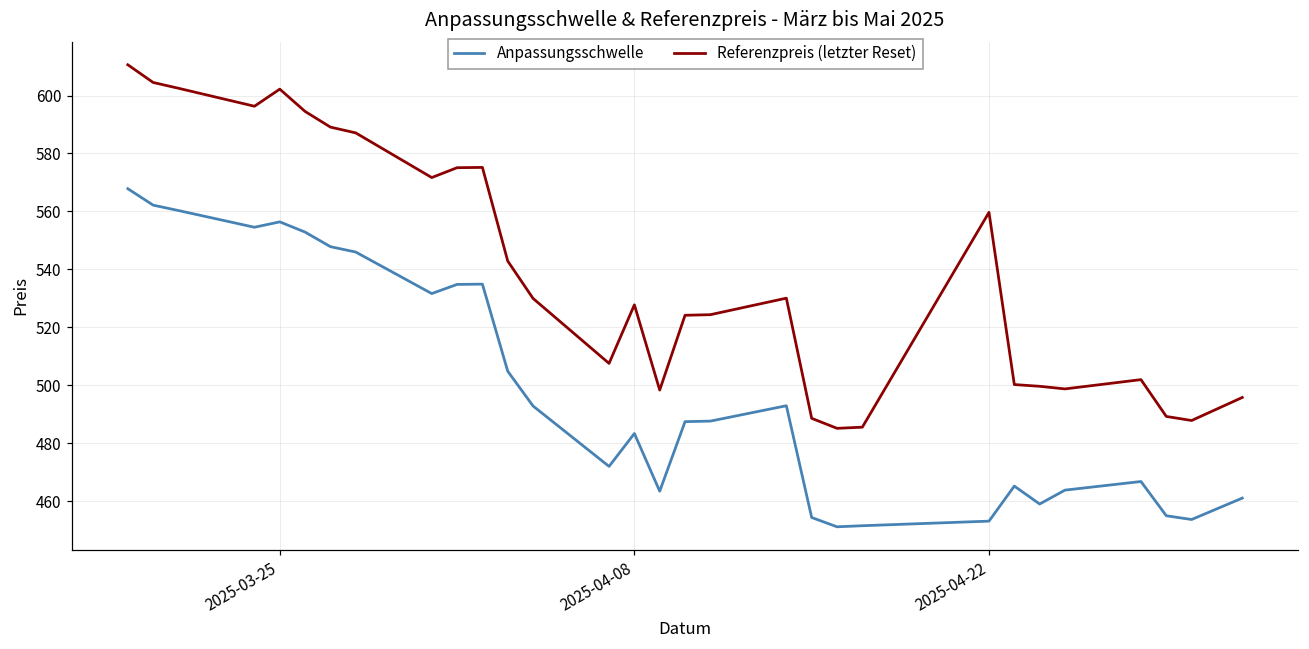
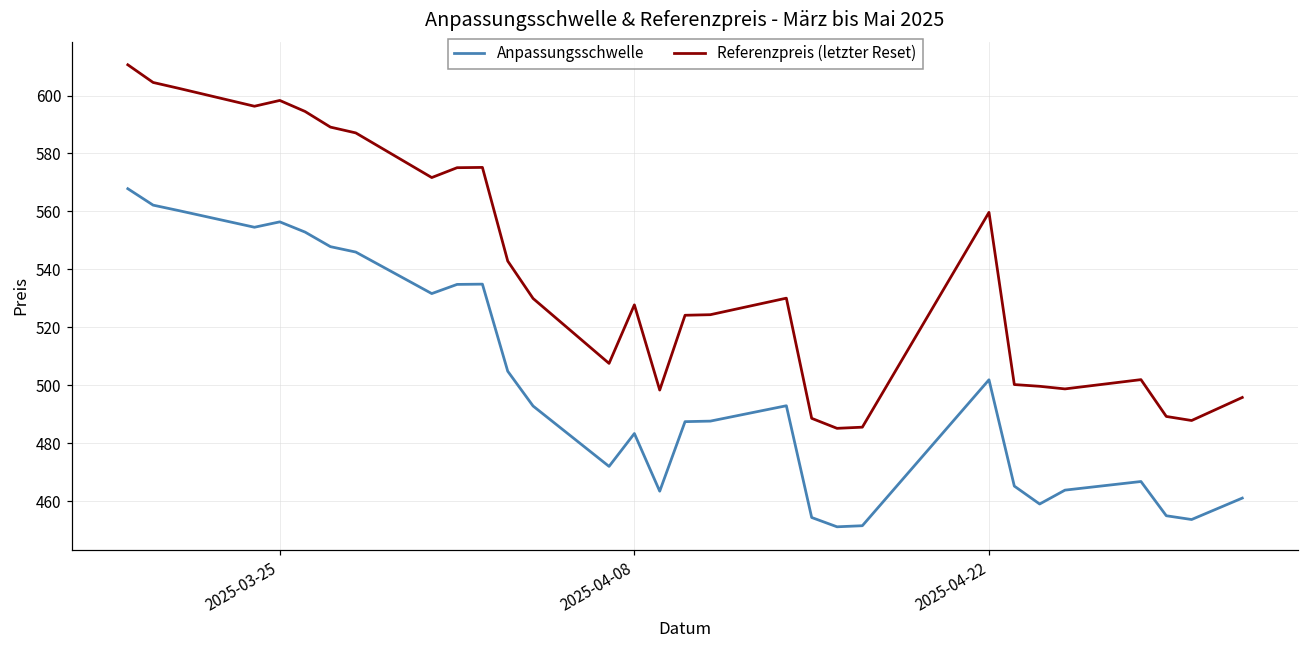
  {
    "Anpassungsschwelle": {
      "2025-03-25": 556,
      "2025-04-08": 483,
-     "2025-04-22": 453
+     "2025-04-22": 502
    },
    "Referenzpreis (letzter Reset)": {
-     "2025-03-25": 602,
+     "2025-03-25": 598,
      "2025-04-08": 528,
      "2025-04-22": 560
    }
  }
